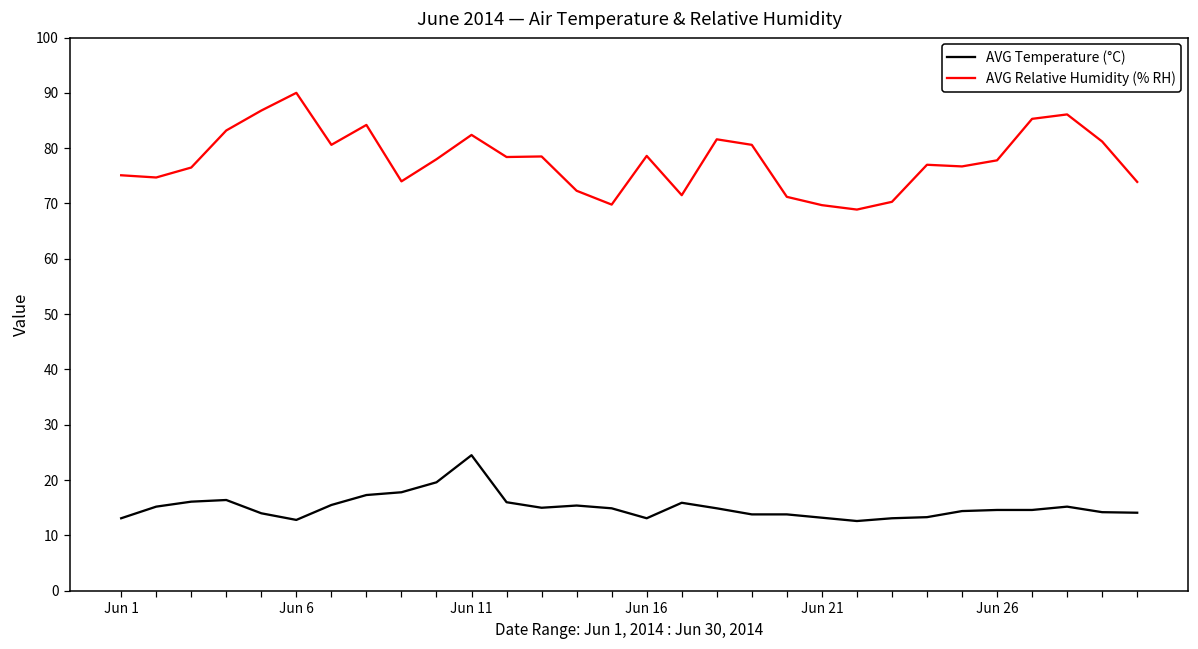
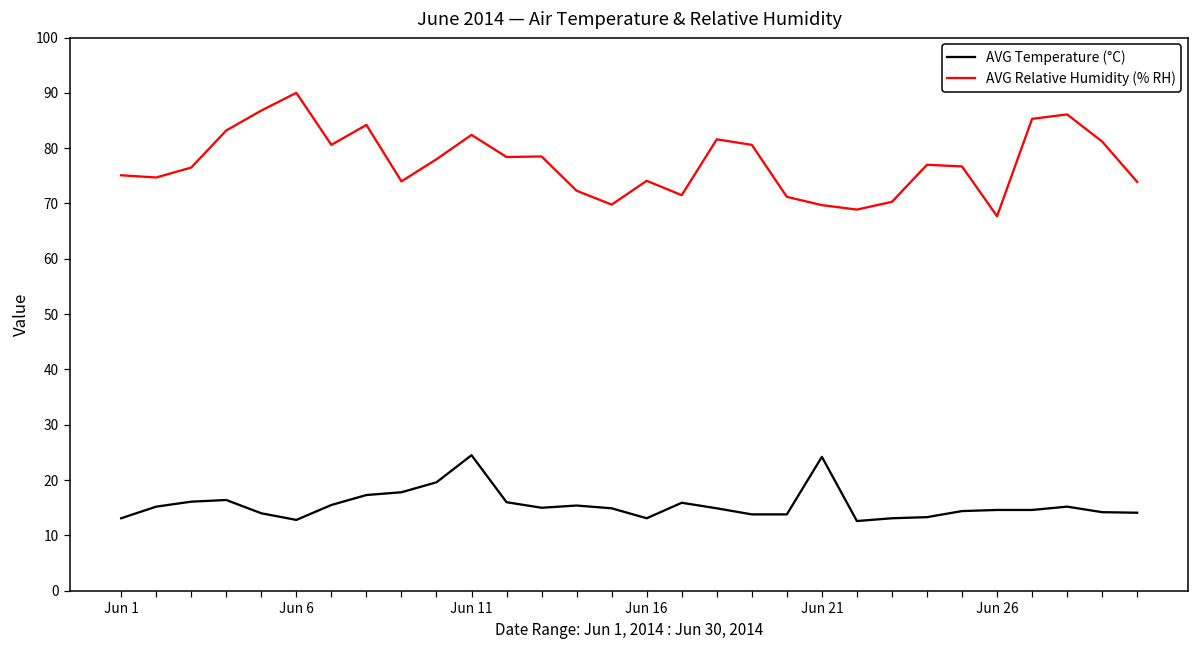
  {
    "AVG Temperature (°C)": {
      "Jun 1": 13,
      "Jun 6": 13,
      "Jun 11": 25,
      "Jun 16": 13,
-     "Jun 21": 13,
+     "Jun 21": 24,
      "Jun 26": 15
    },
    "AVG Relative Humidity (% RH)": {
      "Jun 1": 75,
      "Jun 6": 90,
      "Jun 11": 82,
-     "Jun 16": 79,
+     "Jun 16": 74,
      "Jun 21": 70,
-     "Jun 26": 78
+     "Jun 26": 68
    }
  }
